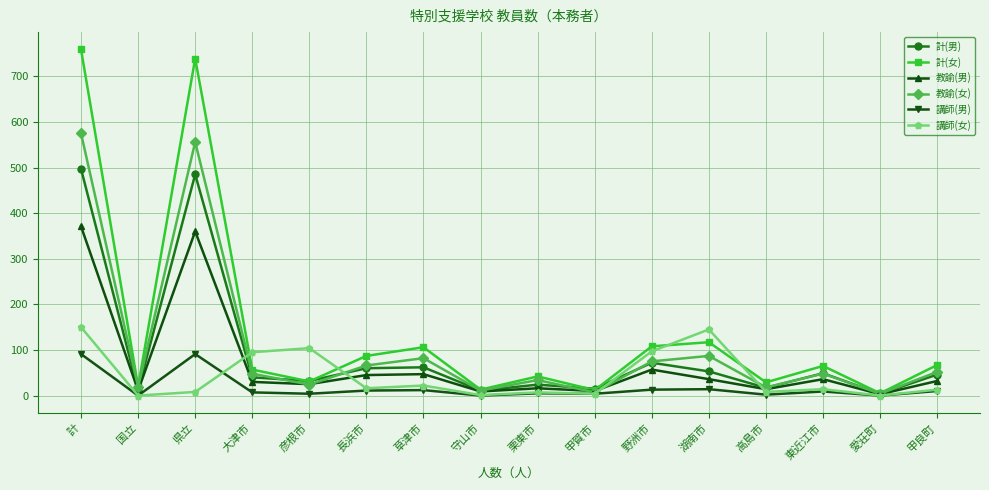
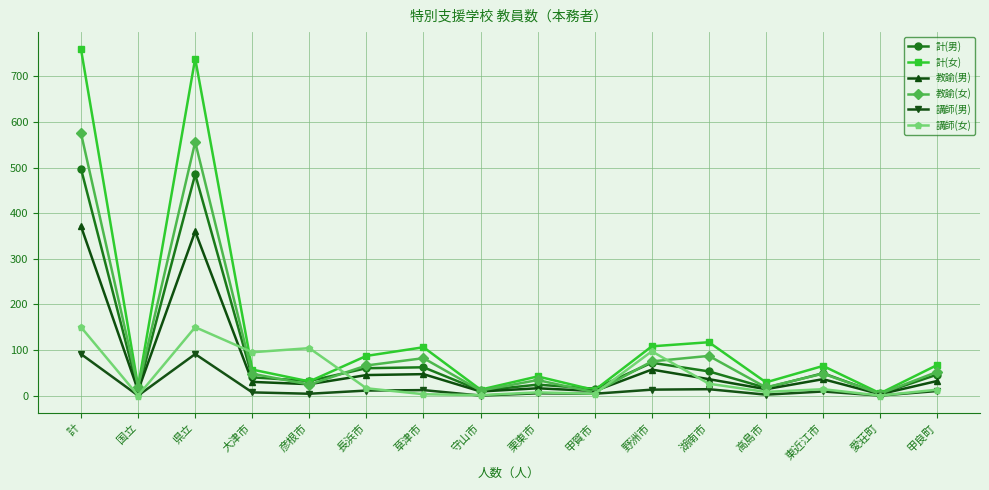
  {
    "講師(女)": {
      "計": 150,
-     "県立": 10,
+     "県立": 150,
      "大津市": 100,
      "彦根市": 100,
-     "草津市": 20,
+     "草津市": 0,
      "野洲市": 100,
-     "湖南市": 150,
+     "湖南市": 30,
      "高島市": 10
    }
  }
